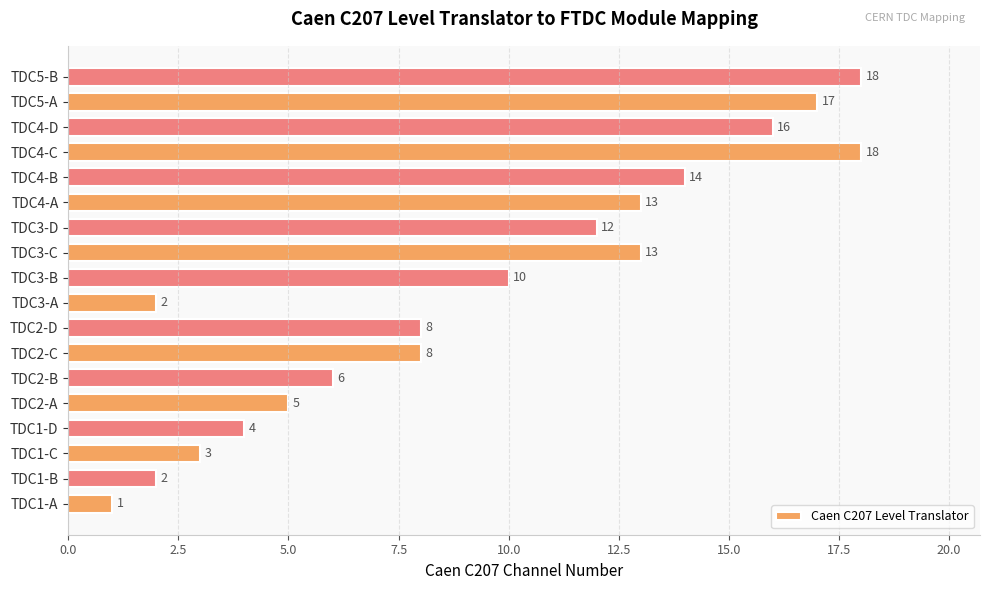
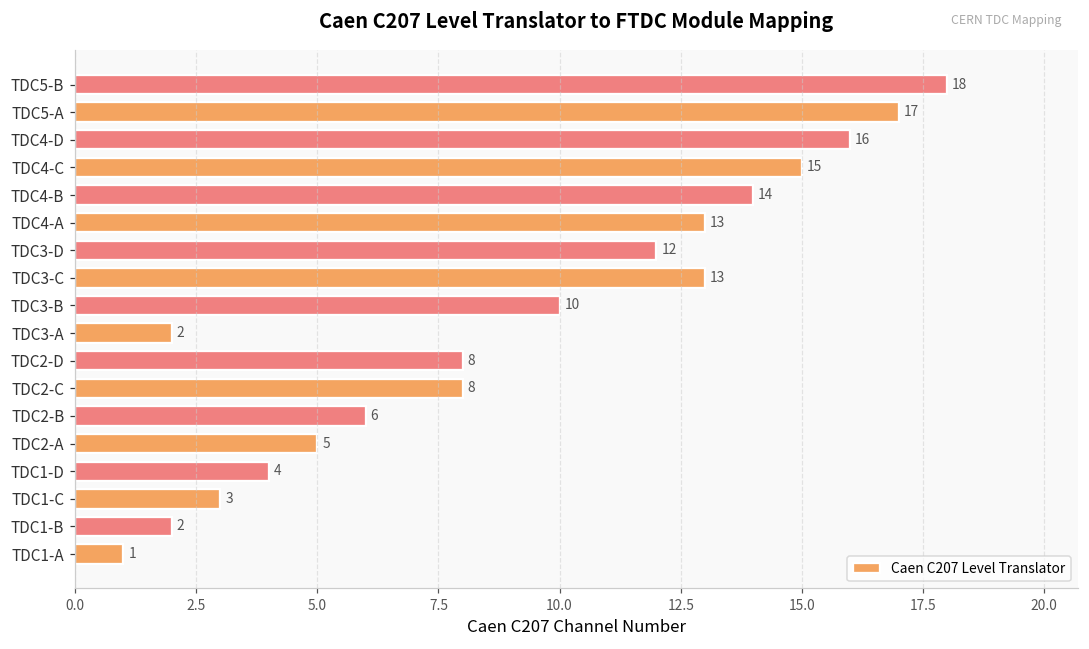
  {
    "TDC5-B": 18,
    "TDC5-A": 17,
    "TDC4-D": 16,
-   "TDC4-C": 18,
+   "TDC4-C": 15,
    "TDC4-B": 14,
    "TDC4-A": 13,
    "TDC3-D": 12,
    "TDC3-C": 13,
    "TDC3-B": 10,
    "TDC3-A": 2,
    "TDC2-D": 8,
    "TDC2-C": 8,
    "TDC2-B": 6,
    "TDC2-A": 5,
    "TDC1-D": 4,
    "TDC1-C": 3,
    "TDC1-B": 2,
    "TDC1-A": 1
  }
